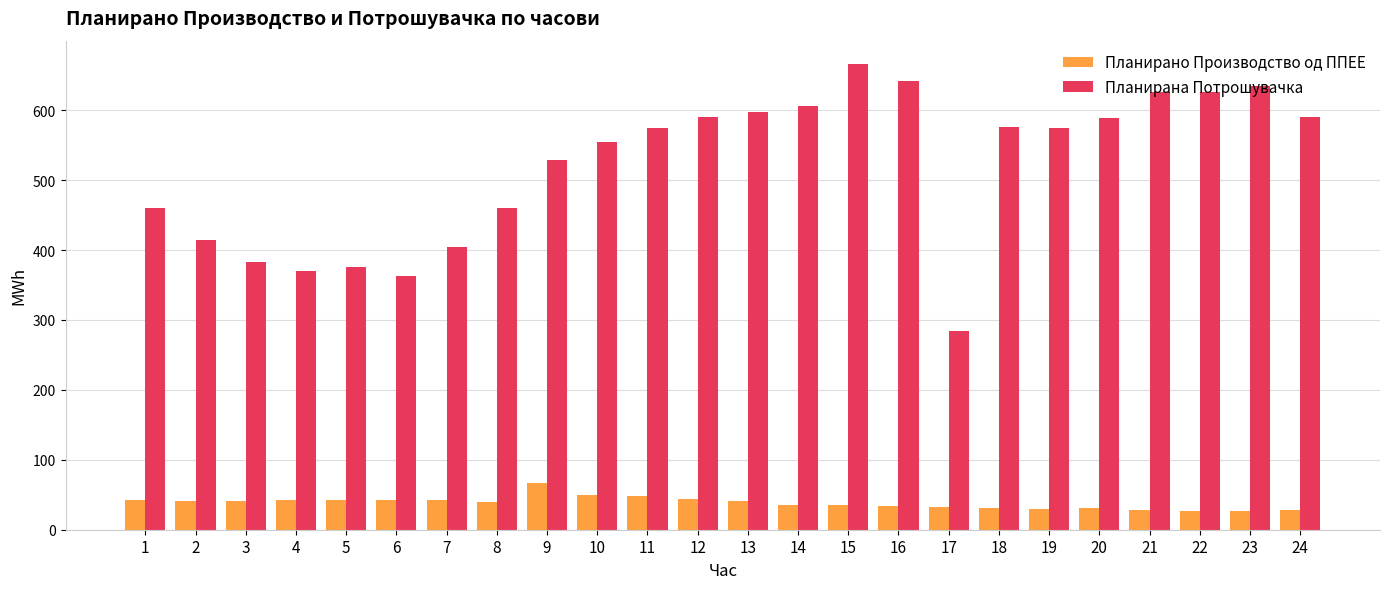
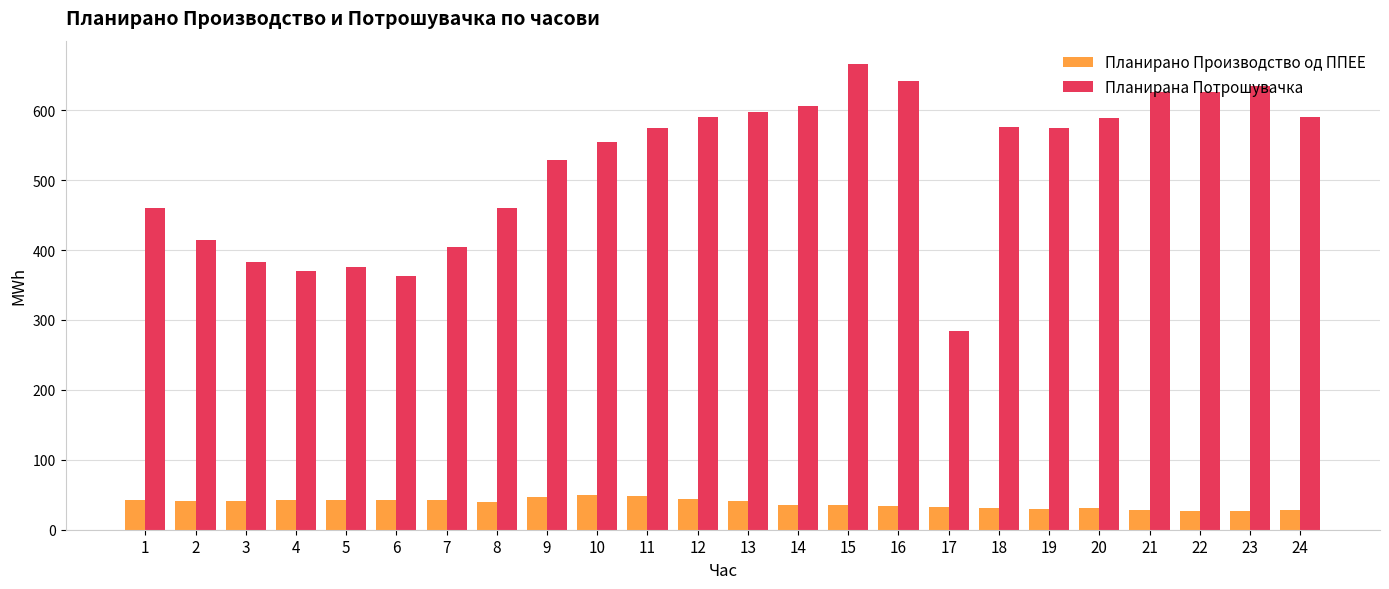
  {
    "Планирано Производство од ППЕЕ": {
      "1": 40,
      "2": 40,
      "3": 40,
      "4": 40,
      "5": 40,
      "6": 40,
      "7": 40,
      "8": 40,
-     "9": 70,
+     "9": 50,
      "10": 50,
      "11": 50,
      "12": 40,
      "13": 40,
      "14": 40,
      "15": 40,
      "16": 30,
      "17": 30,
      "18": 30,
      "19": 30,
      "20": 30,
      "21": 30,
      "22": 30,
      "23": 30,
      "24": 30
    },
    "Планирана Потрошувачка": {
      "1": 460,
      "2": 410,
      "3": 380,
      "4": 370,
      "5": 380,
      "6": 360,
      "7": 400,
      "8": 460,
      "9": 530,
      "10": 550,
      "11": 570,
      "12": 590,
      "13": 600,
      "14": 610,
      "15": 670,
      "16": 640,
      "17": 280,
      "18": 580,
      "19": 570,
      "20": 590,
      "21": 630,
      "22": 630,
      "23": 630,
      "24": 590
    }
  }
